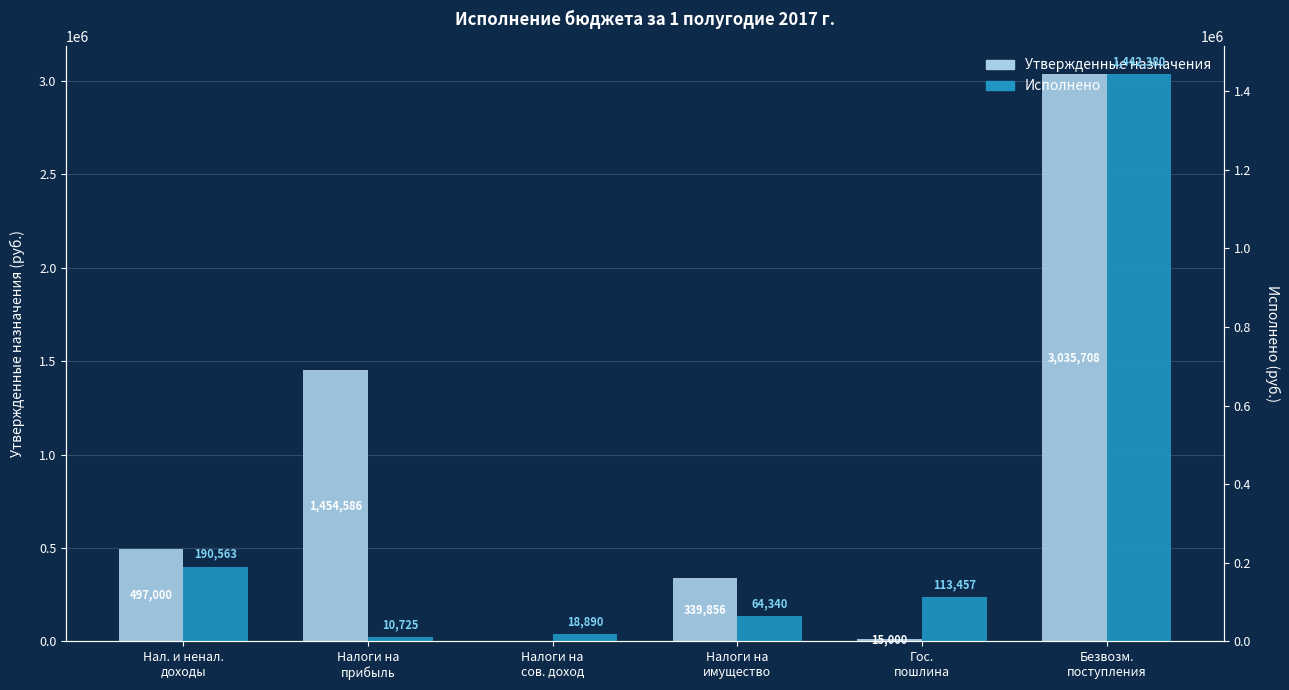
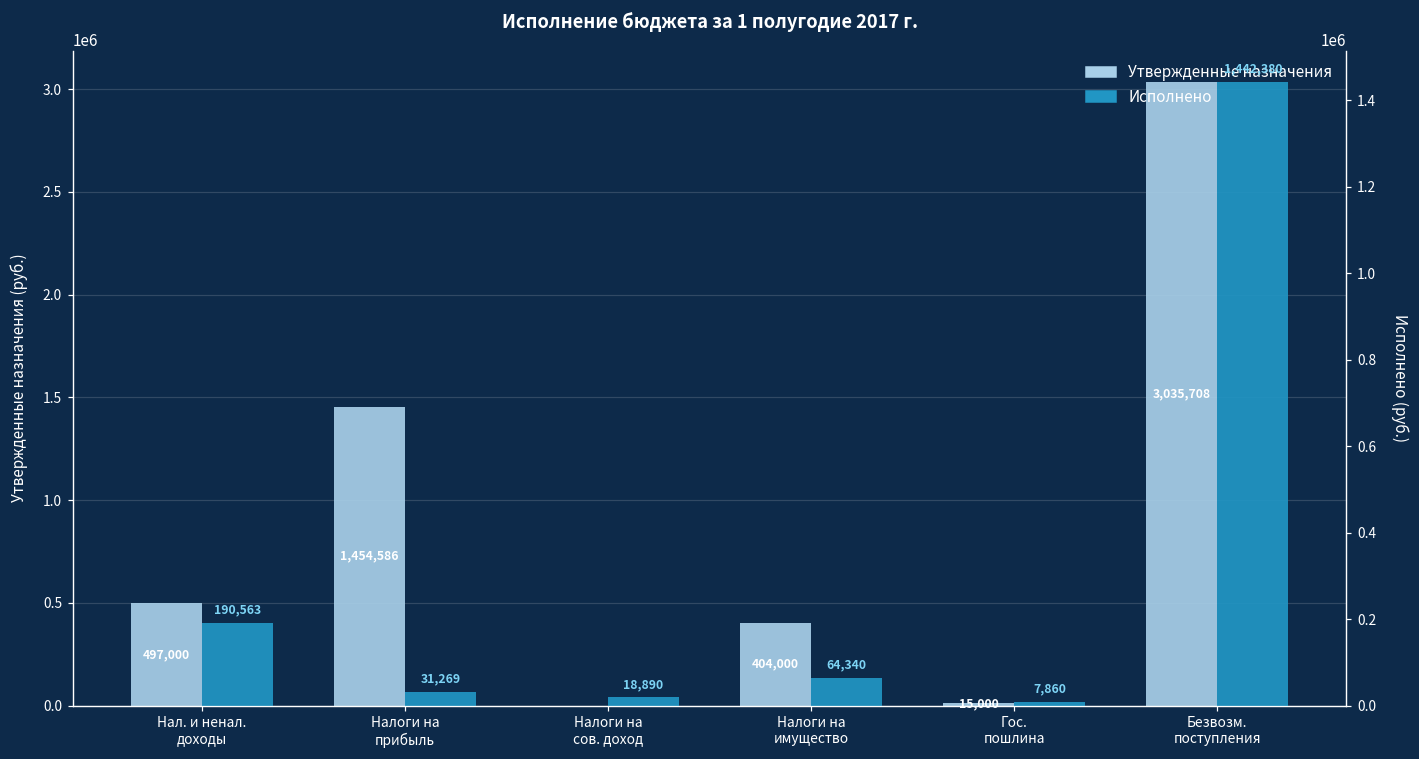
  {
    "Утвержденные назначения": {
      "Нал. и ненал. доходы": "497,000",
      "Налоги на прибыль": "1,454,586",
-     "Налоги на имущество": "339,856",
+     "Налоги на имущество": "404,000",
      "Гос. пошлина": "15,000",
      "Безвозм. поступления": "3,035,708"
    },
    "Исполнено": {
      "Нал. и ненал. доходы": "190,563",
-     "Налоги на прибыль": "10,725",
+     "Налоги на прибыль": "31,269",
      "Налоги на сов. доход": "18,890",
      "Налоги на имущество": "64,340",
-     "Гос. пошлина": "113,457",
+     "Гос. пошлина": "7,860",
      "Безвозм. поступления": "1,442,380"
    }
  }
